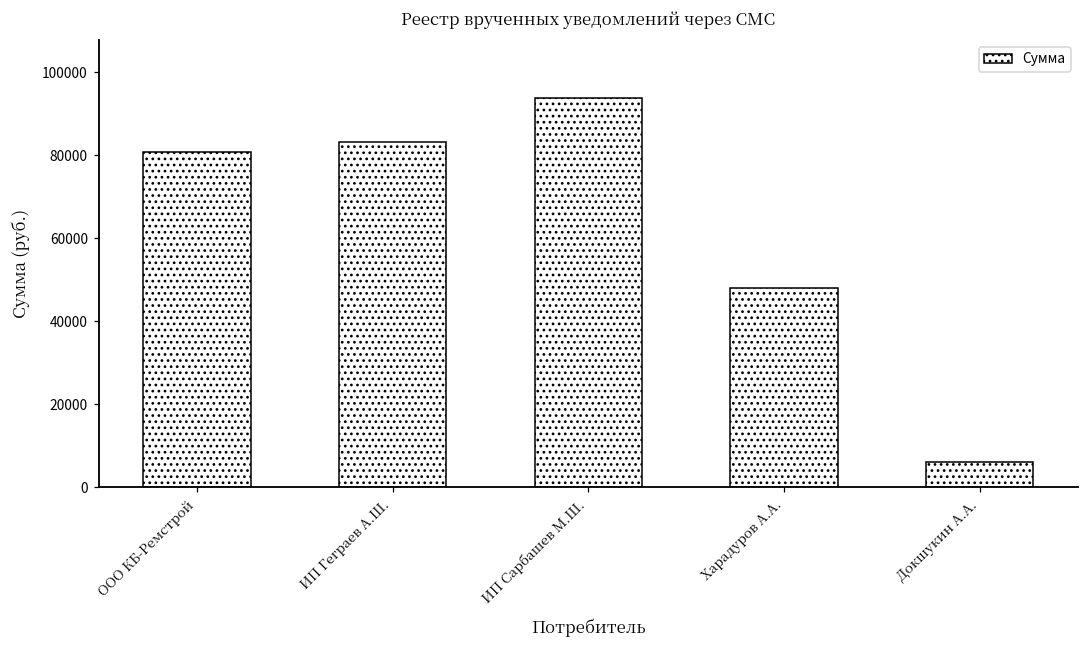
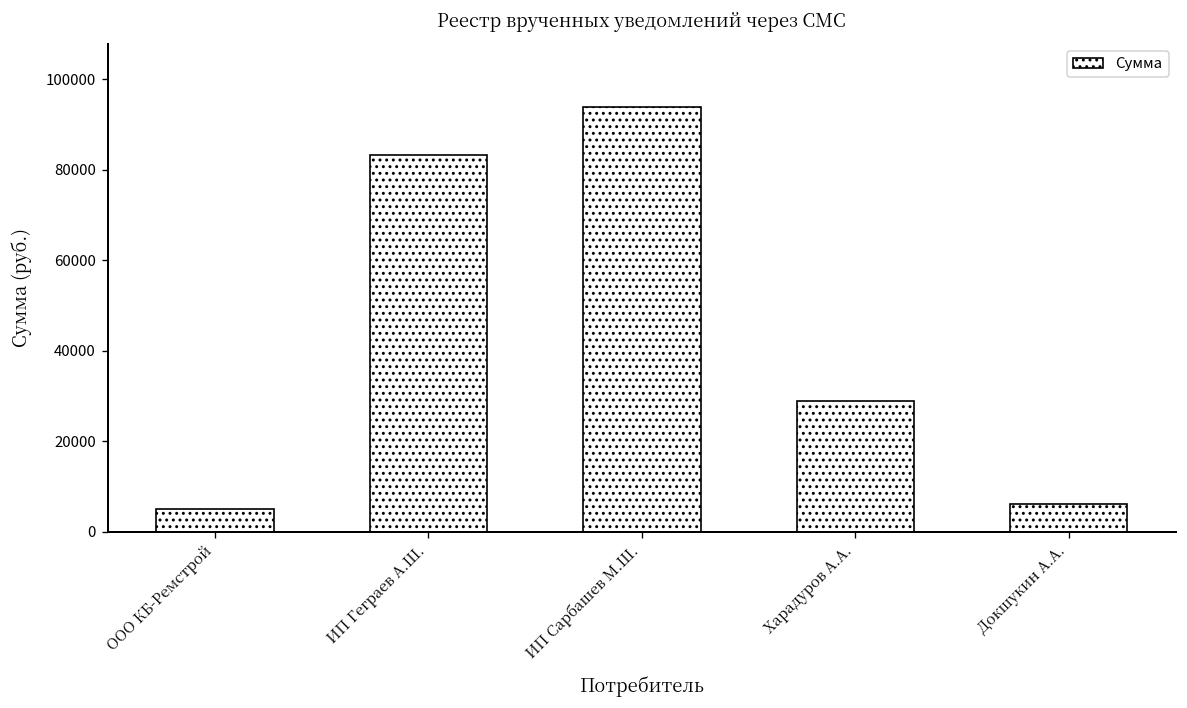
  {
-   "ООО КБ-Ремстрой": 81000,
+   "ООО КБ-Ремстрой": 5000,
    "ИП Геграев А.Ш.": 83000,
    "ИП Сарбашев М.Ш.": 94000,
-   "Харадуров А.А.": 48000,
+   "Харадуров А.А.": 29000,
    "Докшукин А.А.": 6000
  }
